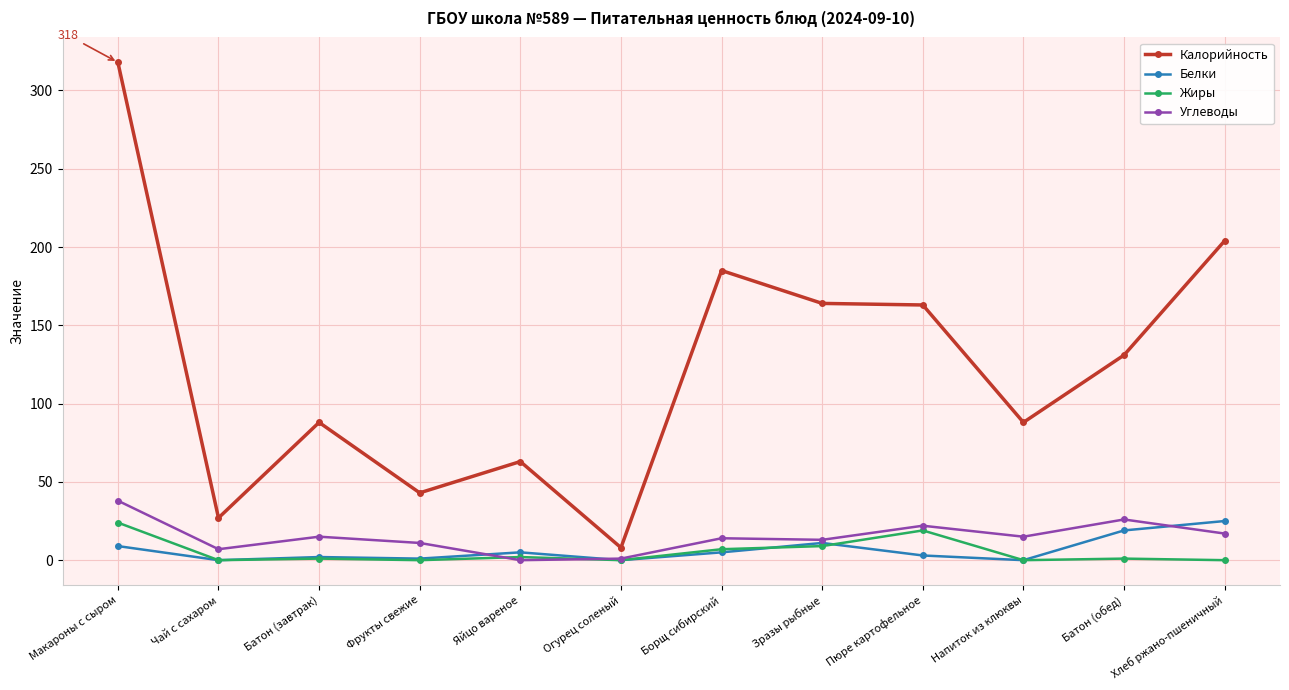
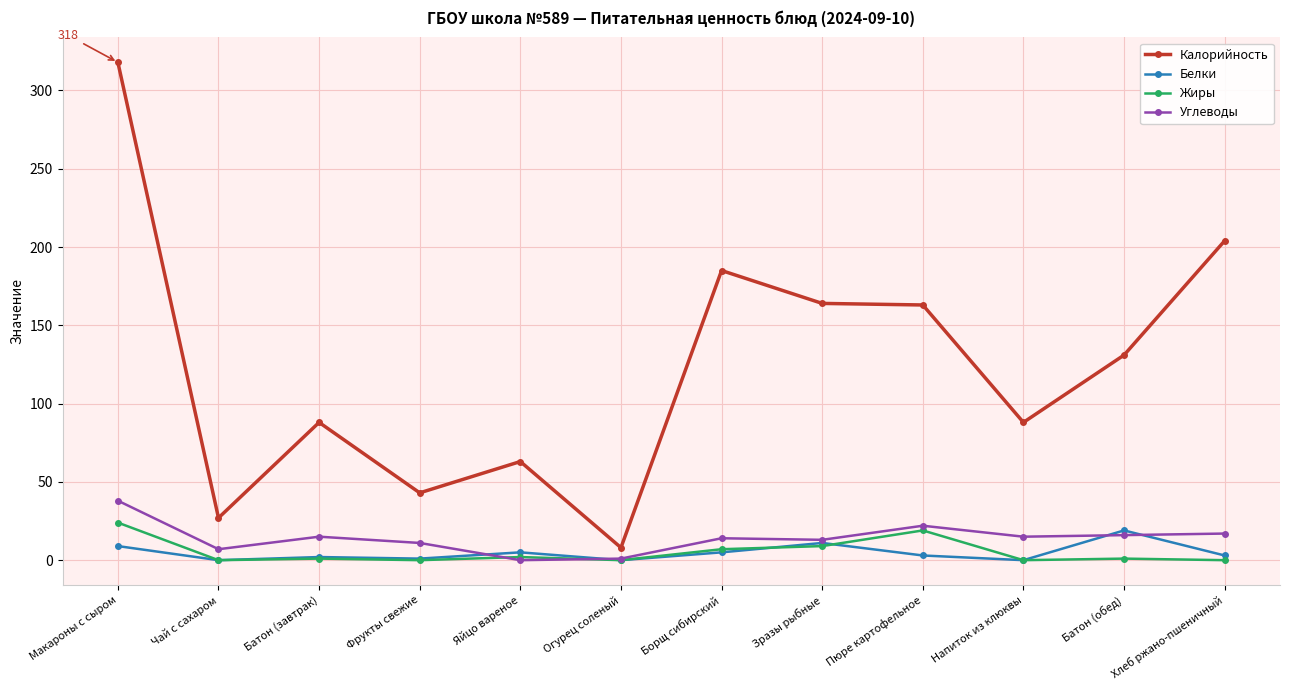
  {
    "Калорийность": {
      "Макароны с сыром": 318
    },
    "Белки": {
      "Макароны с сыром": 9,
      "Яйцо вареное": 5,
      "Борщ сибирский": 5,
      "Зразы рыбные": 11,
      "Пюре картофельное": 3,
      "Батон (обед)": 19,
-     "Хлеб ржано-пшеничный": 25
+     "Хлеб ржано-пшеничный": 3
    },
    "Жиры": {
      "Макароны с сыром": 24,
      "Яйцо вареное": 2,
      "Борщ сибирский": 7,
      "Зразы рыбные": 9,
      "Пюре картофельное": 19,
      "Батон (обед)": 1,
      "Хлеб ржано-пшеничный": 0
    },
    "Углеводы": {
      "Макароны с сыром": 38,
      "Чай с сахаром": 7,
      "Батон (завтрак)": 15,
      "Фрукты свежие": 11,
      "Яйцо вареное": 0,
      "Борщ сибирский": 14,
      "Зразы рыбные": 13,
      "Пюре картофельное": 22,
      "Напиток из клюквы": 15,
-     "Батон (обед)": 26,
+     "Батон (обед)": 16,
      "Хлеб ржано-пшеничный": 17
    }
  }
